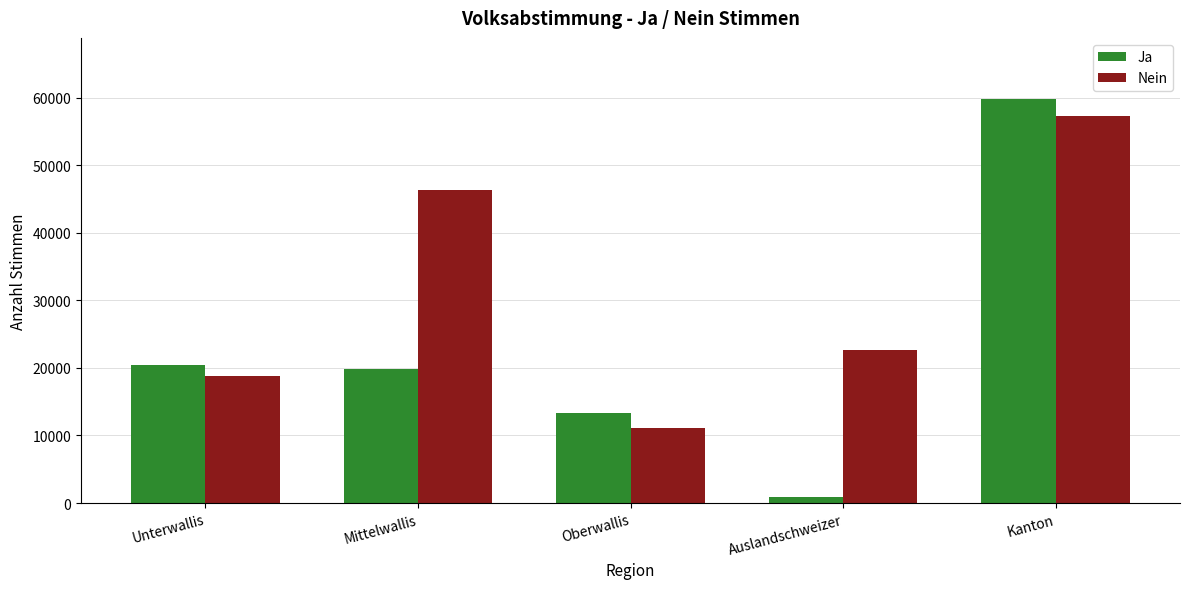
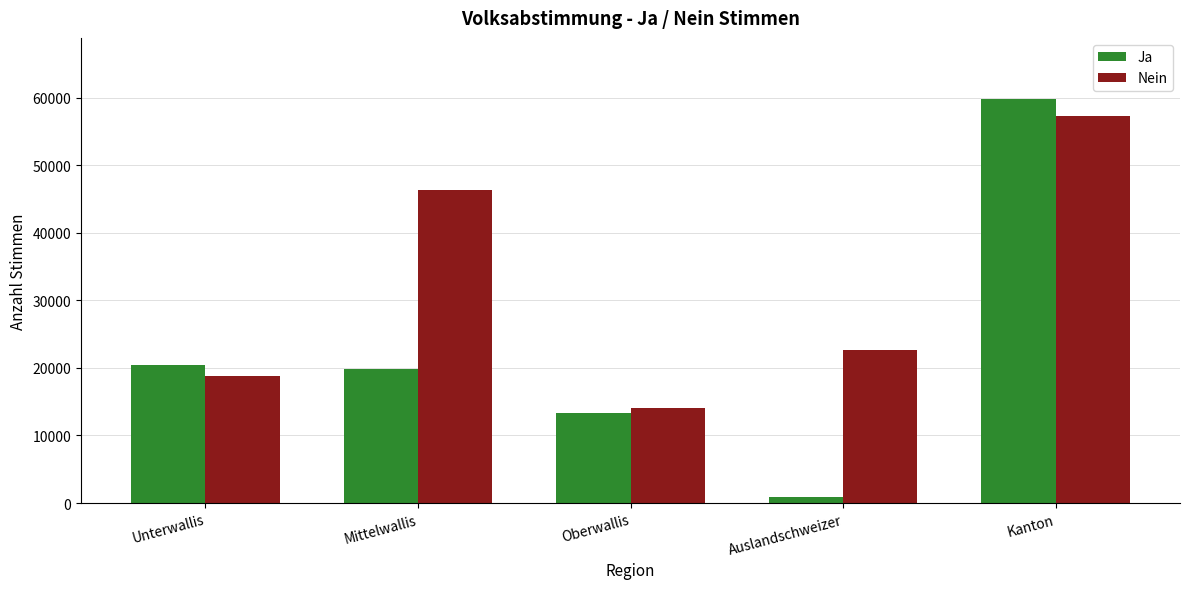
  {
    "Ja": {
      "Unterwallis": 20000,
      "Mittelwallis": 20000,
      "Oberwallis": 13000,
      "Auslandschweizer": 1000,
      "Kanton": 60000
    },
    "Nein": {
      "Unterwallis": 19000,
      "Mittelwallis": 46000,
-     "Oberwallis": 11000,
+     "Oberwallis": 14000,
      "Auslandschweizer": 23000,
      "Kanton": 57000
    }
  }
